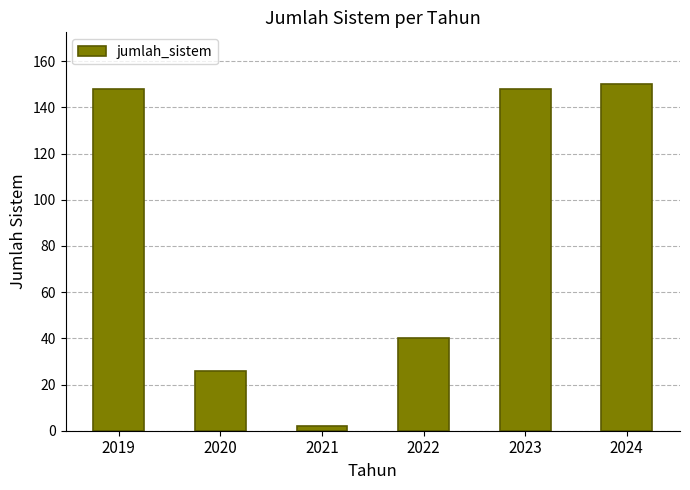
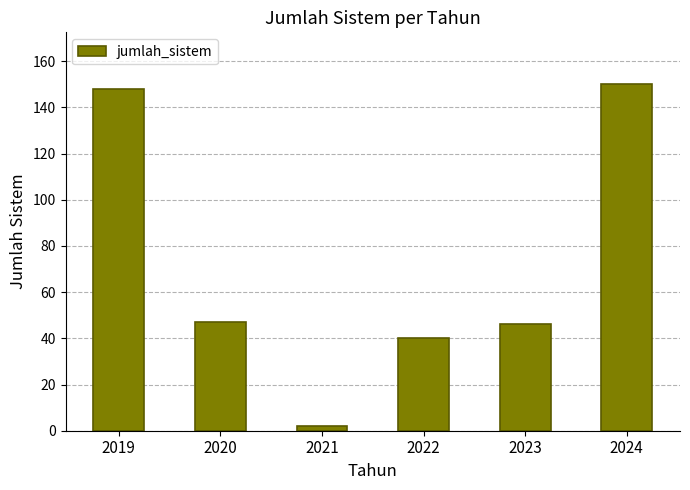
  {
    "2019": 148,
-   "2020": 26,
+   "2020": 47,
    "2021": 2,
    "2022": 40,
-   "2023": 148,
+   "2023": 46,
    "2024": 150
  }
